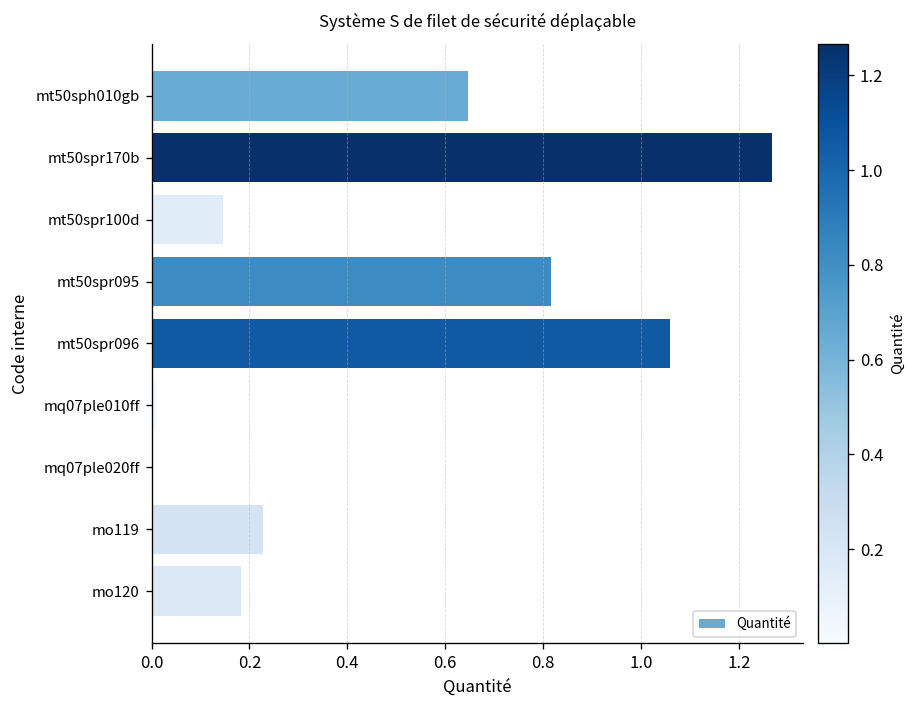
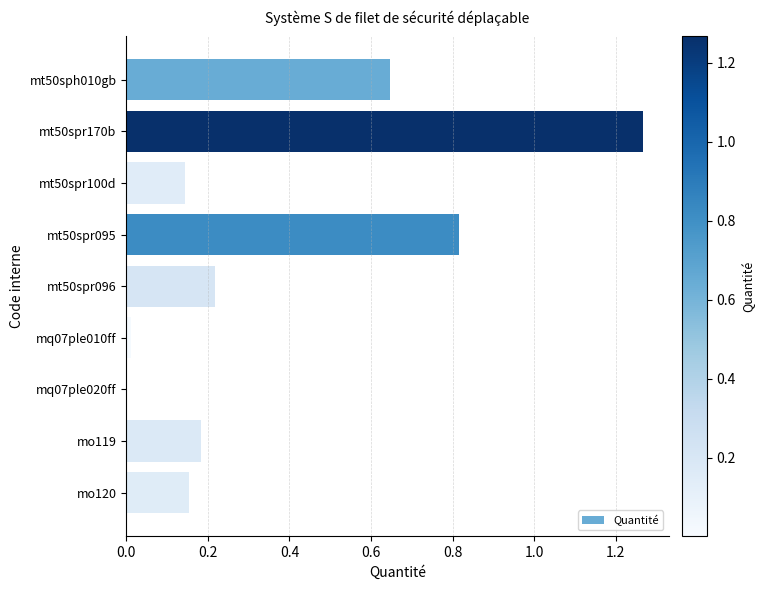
  {
    "mt50sph010gb": 0.65,
    "mt50spr170b": 1.27,
    "mt50spr100d": 0.15,
    "mt50spr095": 0.82,
-   "mt50spr096": 1.06,
+   "mt50spr096": 0.22,
    "mq07ple010ff": 0.01,
-   "mo119": 0.23,
-   "mo120": 0.18
+   "mo119": 0.18,
+   "mo120": 0.15
  }
